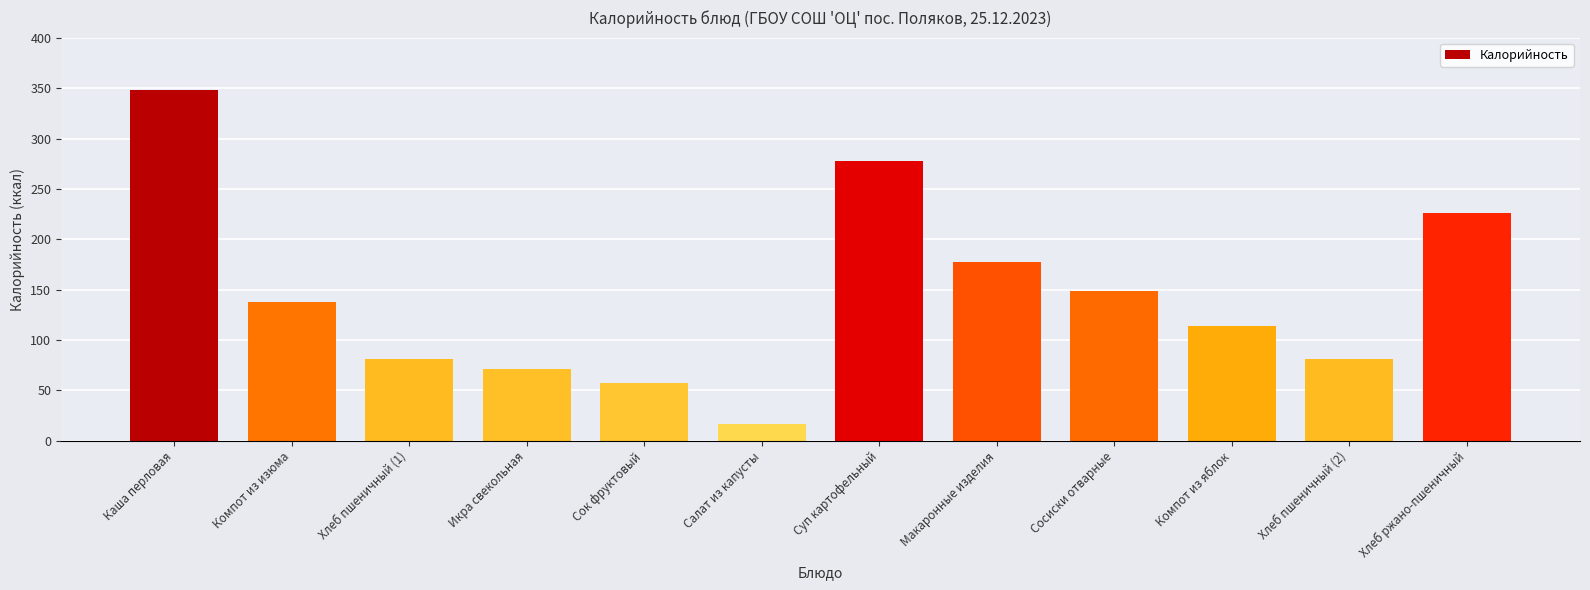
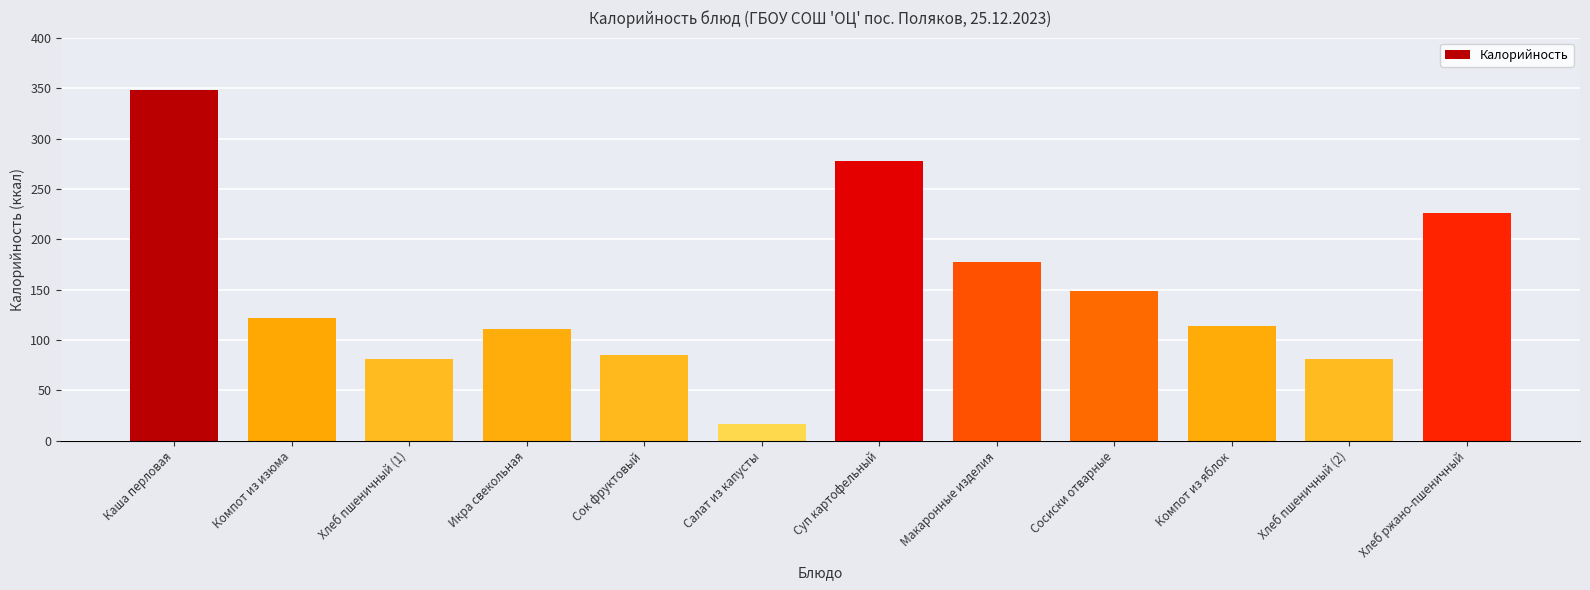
  {
    "Каша перловая": 348,
-   "Компот из изюма": 138,
+   "Компот из изюма": 122,
    "Хлеб пшеничный (1)": 81,
-   "Икра свекольная": 71,
-   "Сок фруктовый": 57,
+   "Икра свекольная": 111,
+   "Сок фруктовый": 85,
    "Салат из капусты": 17,
    "Суп картофельный": 278,
    "Макаронные изделия": 177,
    "Сосиски отварные": 149,
    "Компот из яблок": 114,
    "Хлеб пшеничный (2)": 81,
    "Хлеб ржано-пшеничный": 226
  }
